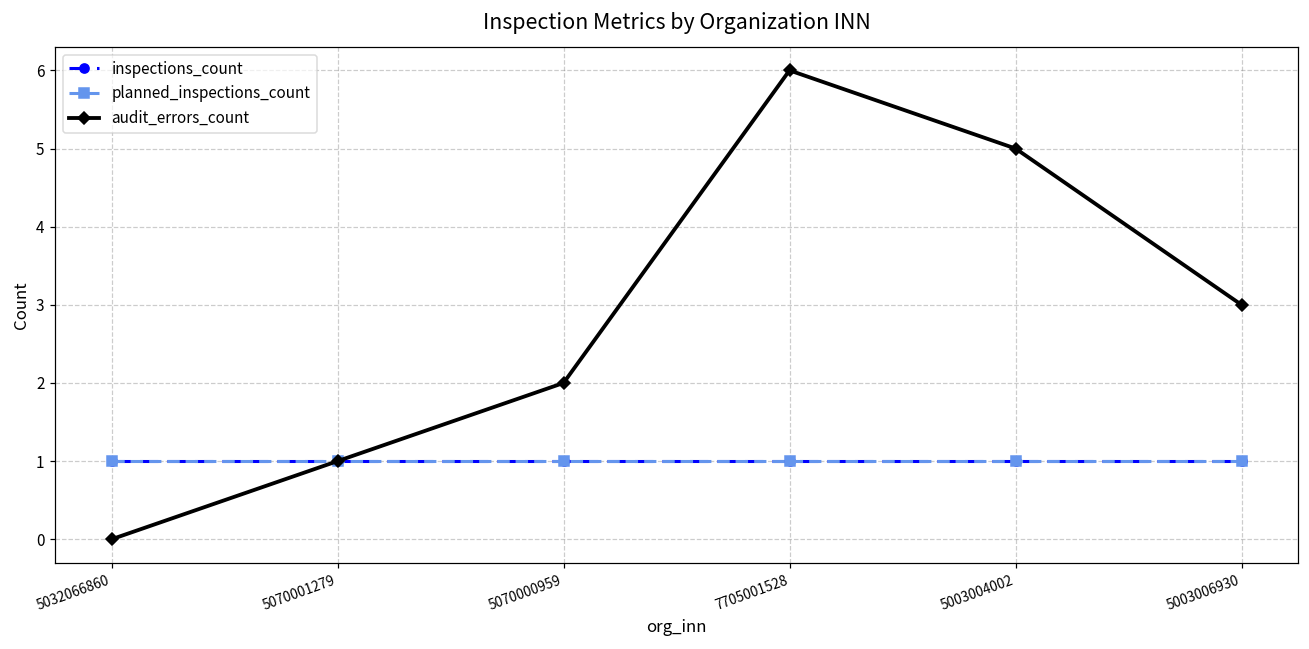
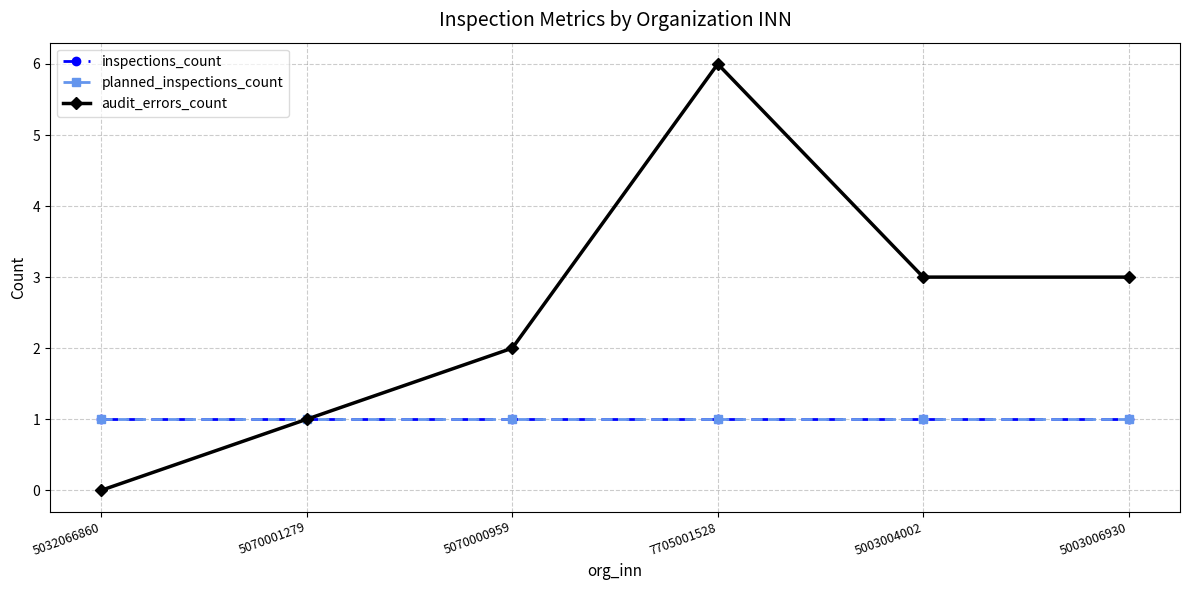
  {
    "planned_inspections_count": {
      "5032066860": 1,
      "5070000959": 1,
      "7705001528": 1,
      "5003004002": 1,
      "5003006930": 1
    },
    "audit_errors_count": {
      "5032066860": 0,
      "5070000959": 2,
      "7705001528": 6,
-     "5003004002": 5,
+     "5003004002": 3,
      "5003006930": 3
    }
  }
